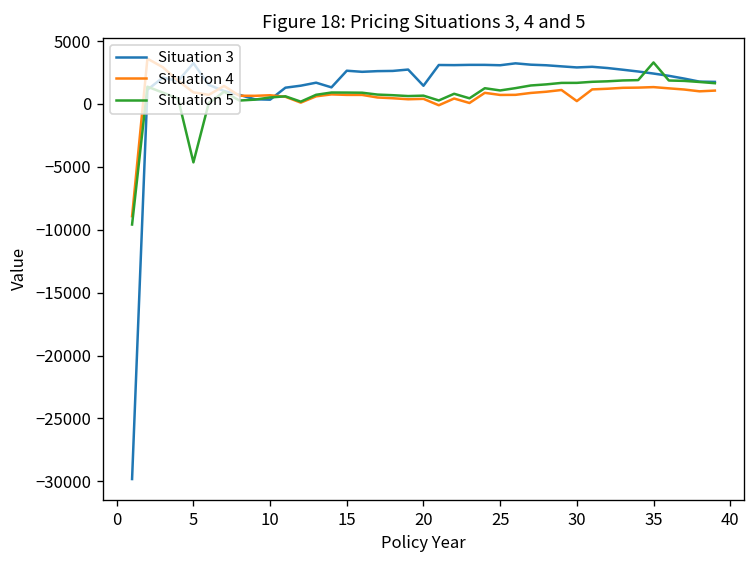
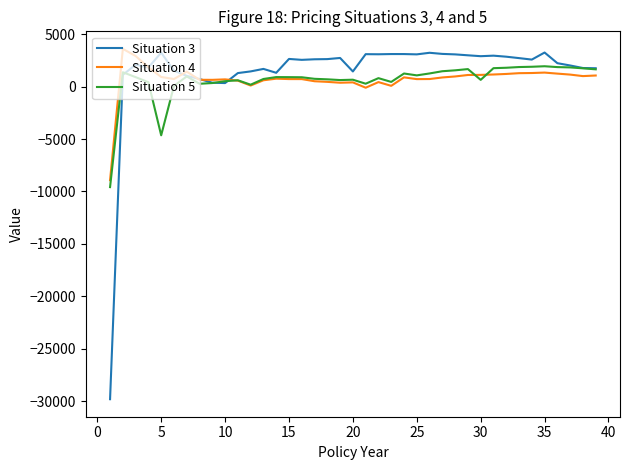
  {
    "Situation 3": {
      "15": 2600,
      "20": 1400,
      "25": 3100,
      "30": 2900,
-     "35": 2400
+     "35": 3200
    },
    "Situation 4": {
      "20": 400,
      "25": 700,
-     "30": 200,
+     "30": 1100,
      "35": 1300
    },
    "Situation 5": {
      "5": -4600,
      "20": 700,
      "25": 1100,
-     "30": 1700,
-     "35": 3300
+     "30": 600,
+     "35": 1900
    }
  }
